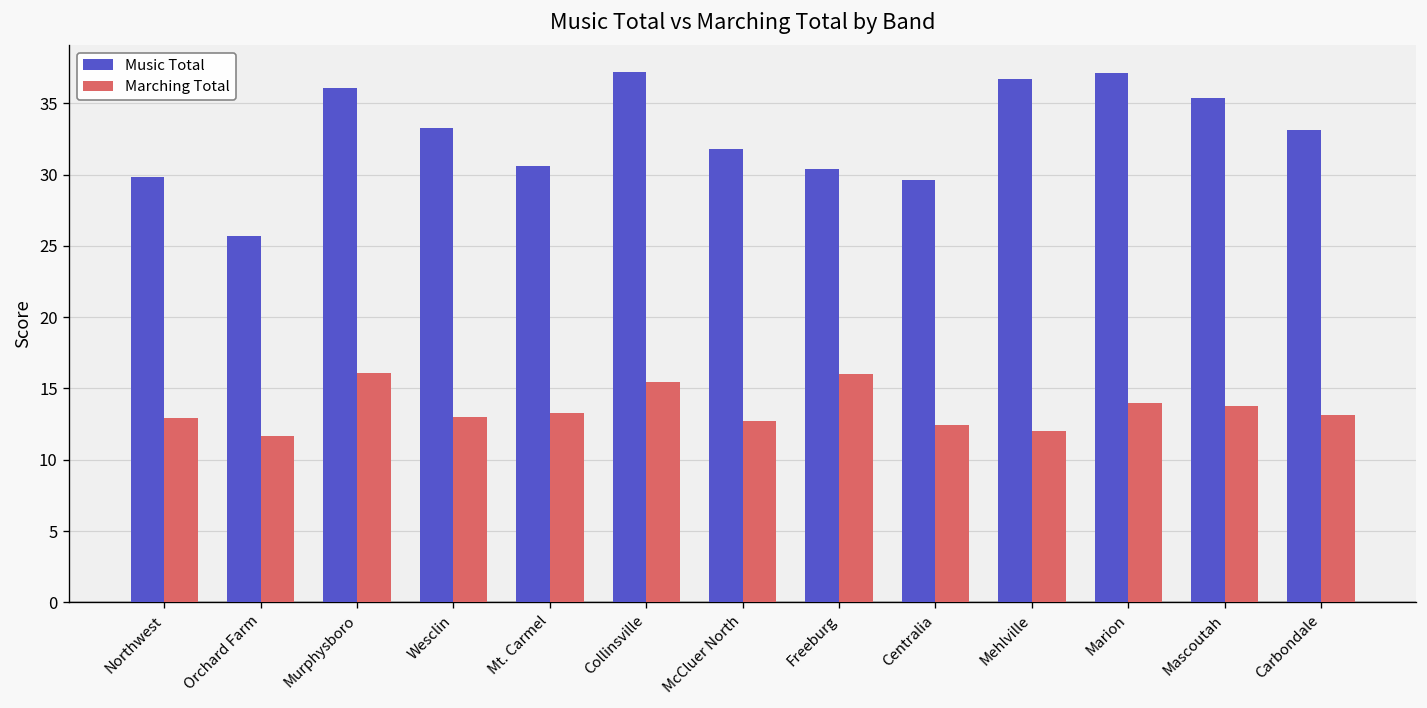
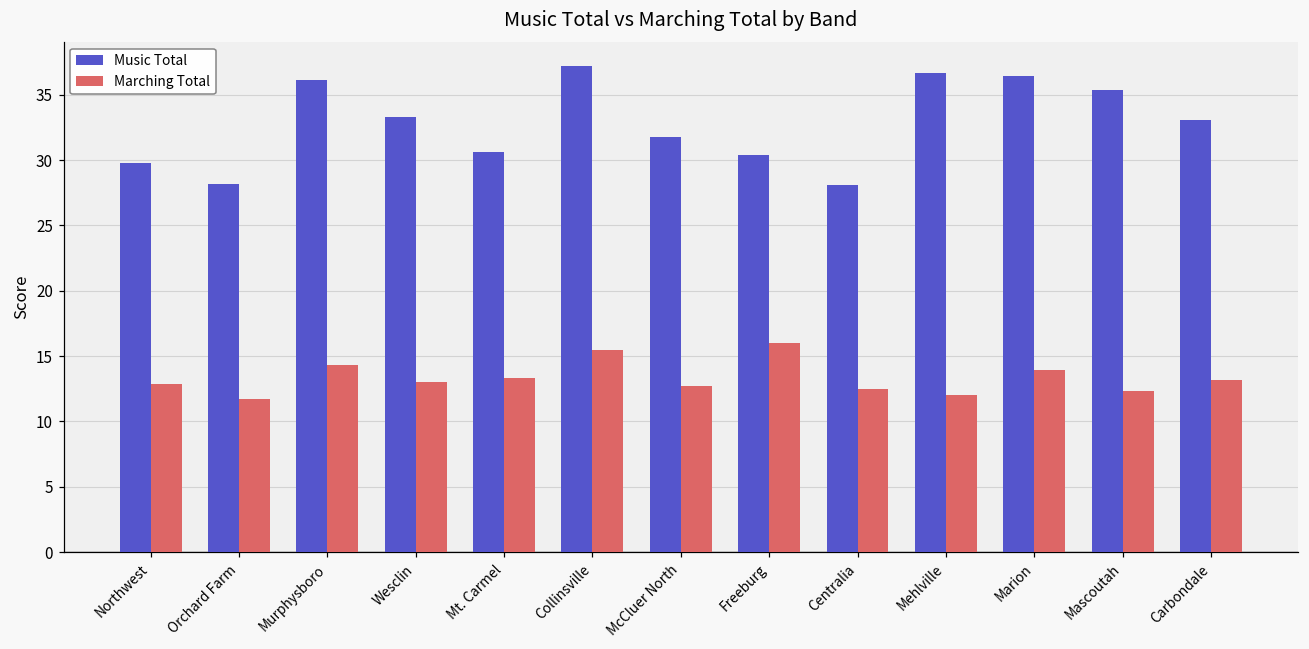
  {
    "Music Total": {
      "Northwest": 29.8,
-     "Orchard Farm": 25.7,
+     "Orchard Farm": 28.2,
      "Murphysboro": 36.1,
      "Wesclin": 33.3,
      "Mt. Carmel": 30.6,
      "Collinsville": 37.2,
      "McCluer North": 31.8,
      "Freeburg": 30.4,
-     "Centralia": 29.6,
+     "Centralia": 28.1,
      "Mehlville": 36.7,
-     "Marion": 37.1,
+     "Marion": 36.4,
      "Mascoutah": 35.4,
      "Carbondale": 33.1
    },
    "Marching Total": {
      "Northwest": 12.9,
      "Orchard Farm": 11.7,
-     "Murphysboro": 16.1,
+     "Murphysboro": 14.4,
      "Wesclin": 13.0,
      "Mt. Carmel": 13.3,
      "Collinsville": 15.5,
      "McCluer North": 12.7,
      "Freeburg": 16.0,
      "Centralia": 12.5,
      "Mehlville": 12.0,
      "Marion": 14.0,
-     "Mascoutah": 13.8,
+     "Mascoutah": 12.3,
      "Carbondale": 13.2
    }
  }
